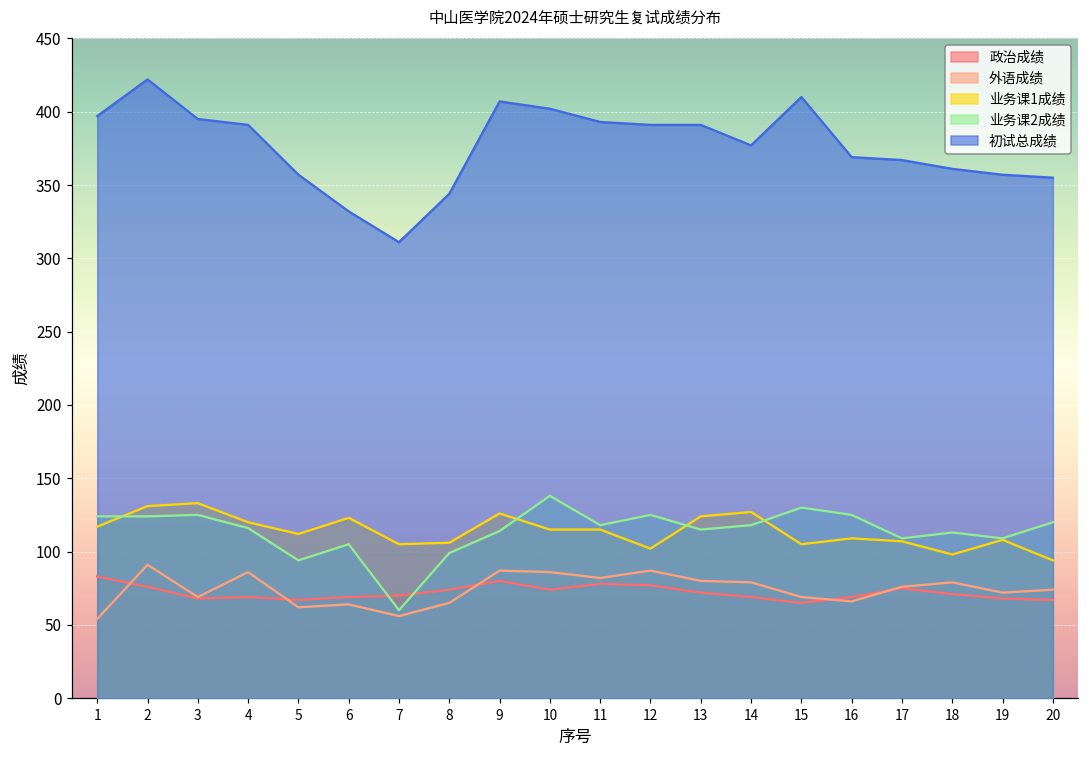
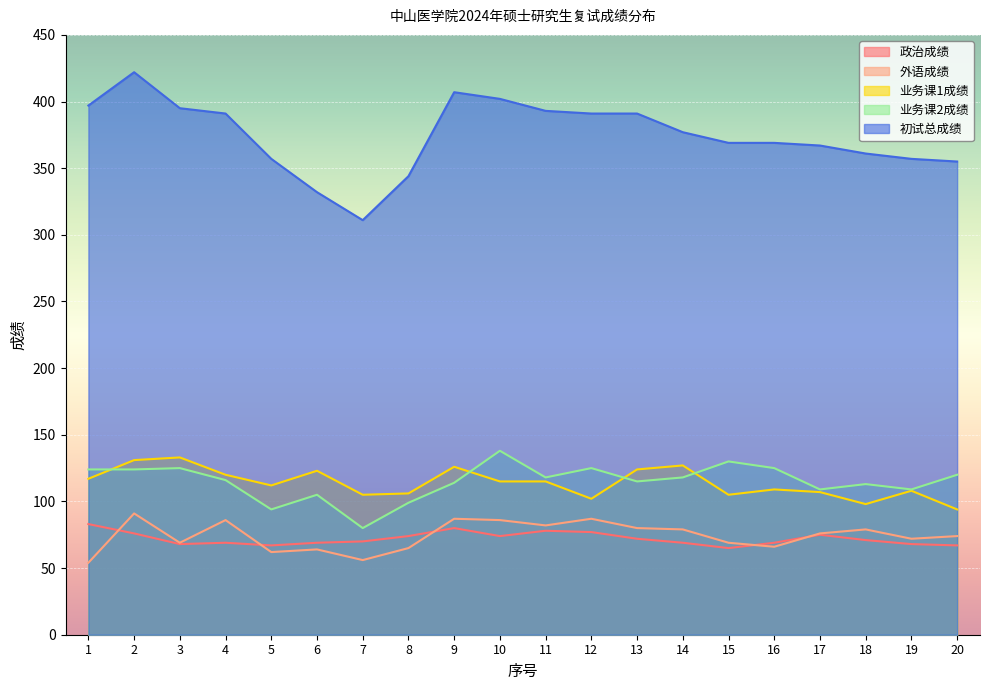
  {
    "业务课1成绩": {
      "1": 117,
      "2": 131,
      "3": 133,
      "4": 120,
      "5": 112,
      "6": 123,
      "7": 105,
      "8": 106,
      "9": 126,
      "10": 115,
      "11": 115,
      "12": 102,
      "13": 124,
      "14": 127,
      "15": 105,
      "16": 109,
      "17": 107,
      "18": 98,
      "20": 94
    },
    "业务课2成绩": {
      "1": 124,
      "2": 124,
      "3": 125,
      "4": 116,
      "5": 94,
      "6": 105,
-     "7": 60,
+     "7": 80,
      "8": 99,
      "9": 114,
      "10": 138,
      "11": 118,
      "12": 125,
      "13": 115,
      "14": 118,
      "15": 130,
      "16": 125,
      "17": 109,
      "18": 113,
      "20": 120
    },
    "初试总成绩": {
      "1": 397,
      "2": 422,
      "3": 395,
      "4": 391,
      "5": 357,
      "6": 332,
      "7": 311,
      "8": 344,
      "9": 407,
      "10": 402,
      "11": 393,
      "12": 391,
      "13": 391,
      "14": 377,
-     "15": 410,
+     "15": 369,
      "16": 369,
      "17": 367,
      "18": 361,
      "19": 357,
      "20": 355
    }
  }
